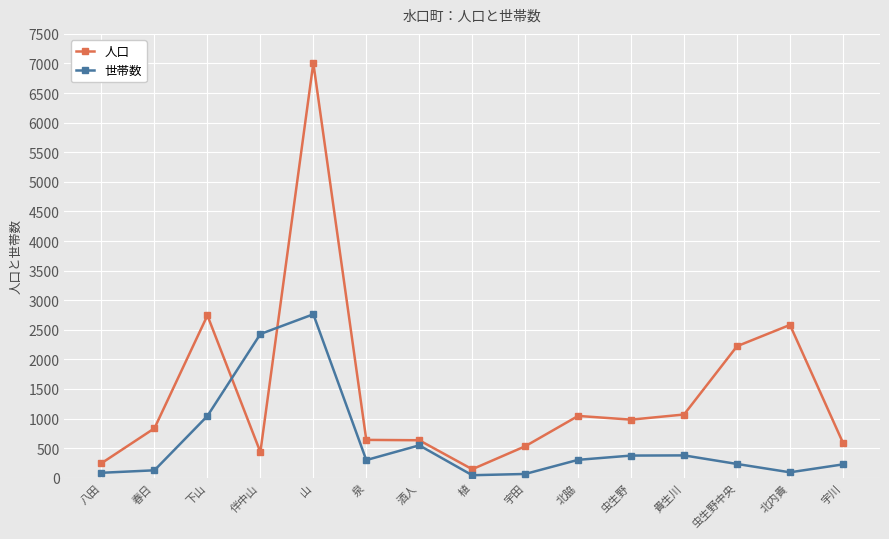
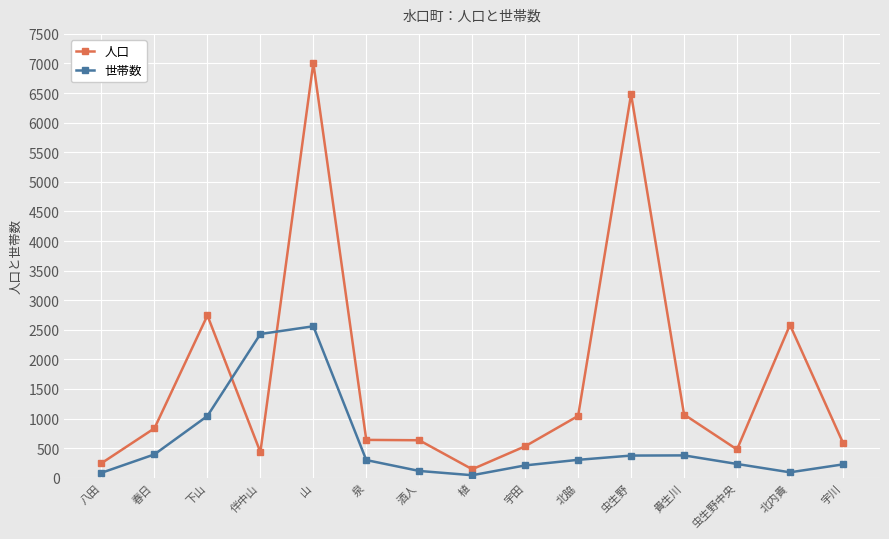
  {
    "人口": {
      "八田": 200,
      "春日": 800,
      "下山": 2700,
      "伴中山": 400,
      "山": 7000,
      "泉": 600,
      "酒人": 600,
      "植": 100,
      "宇田": 500,
      "北脇": 1000,
-     "虫生野": 1000,
+     "虫生野": 6500,
      "貴生川": 1100,
-     "虫生野中央": 2200,
+     "虫生野中央": 500,
      "北内貴": 2600,
      "宇川": 600
    },
    "世帯数": {
      "八田": 100,
-     "春日": 100,
+     "春日": 400,
      "下山": 1000,
      "伴中山": 2400,
-     "山": 2800,
+     "山": 2600,
      "泉": 300,
-     "酒人": 500,
+     "酒人": 100,
      "植": 0,
-     "宇田": 100,
+     "宇田": 200,
      "北脇": 300,
      "虫生野": 400,
      "貴生川": 400,
      "虫生野中央": 200,
      "北内貴": 100,
      "宇川": 200
    }
  }
